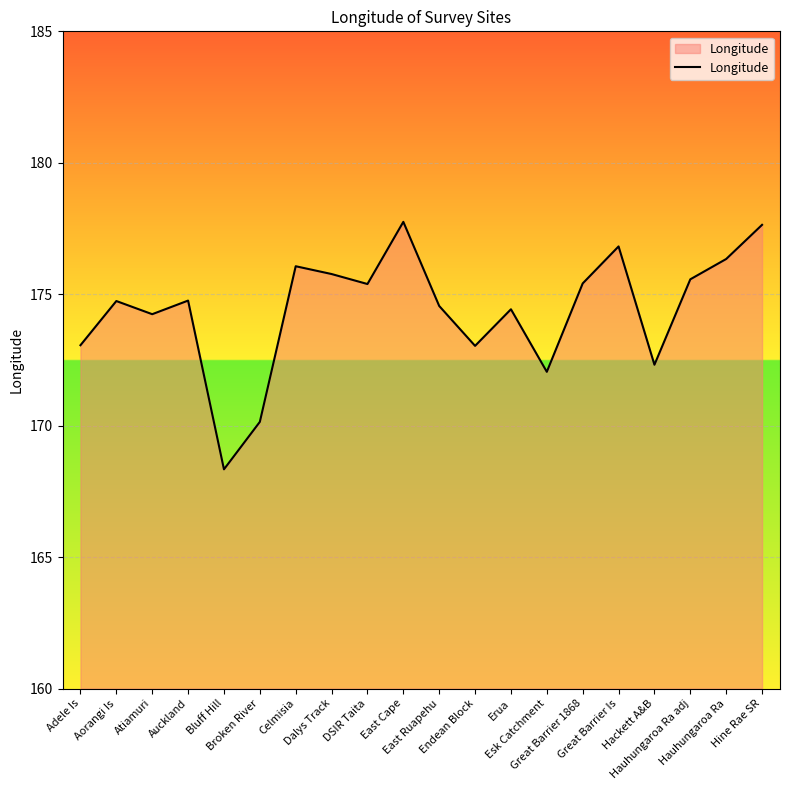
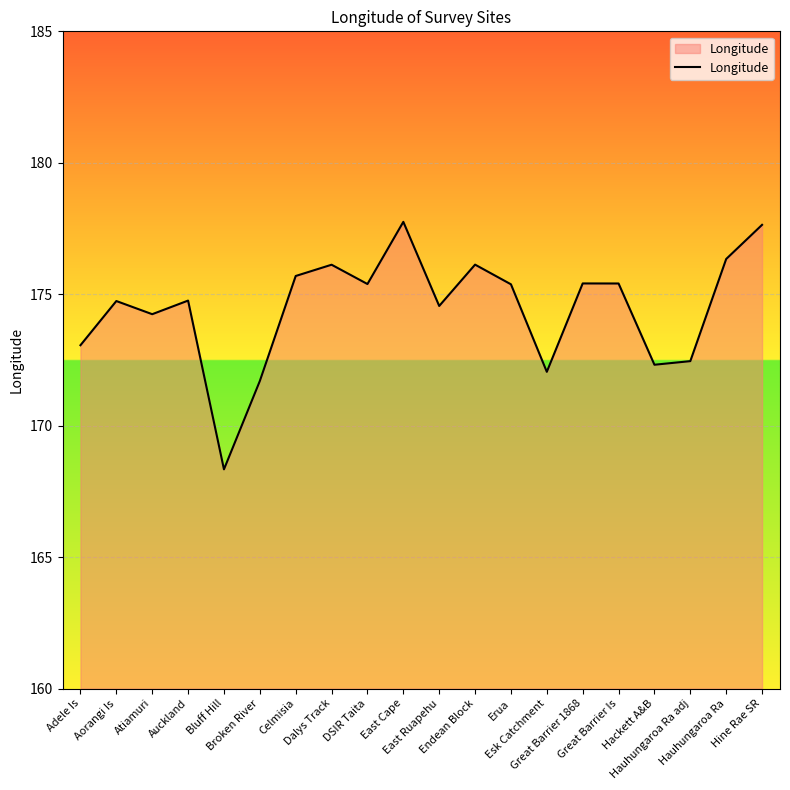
  {
    "Adele Is": 173.1,
    "Aorangi Is": 174.7,
    "Atiamuri": 174.2,
    "Auckland": 174.8,
    "Bluff Hill": 168.3,
-   "Broken River": 170.1,
-   "Celmisia": 176.1,
-   "Dalys Track": 175.8,
+   "Broken River": 171.7,
+   "Celmisia": 175.7,
+   "Dalys Track": 176.1,
    "DSIR Taita": 175.4,
    "East Cape": 177.8,
    "East Ruapehu": 174.6,
-   "Endean Block": 173.0,
-   "Erua": 174.4,
+   "Endean Block": 176.1,
+   "Erua": 175.4,
    "Esk Catchment": 172.0,
    "Great Barrier 1868": 175.4,
-   "Great Barrier Is": 176.8,
+   "Great Barrier Is": 175.4,
    "Hackett A&B": 172.3,
-   "Hauhungaroa Ra adj": 175.6,
+   "Hauhungaroa Ra adj": 172.5,
    "Hauhungaroa Ra": 176.3,
    "Hine Rae SR": 177.6
  }
